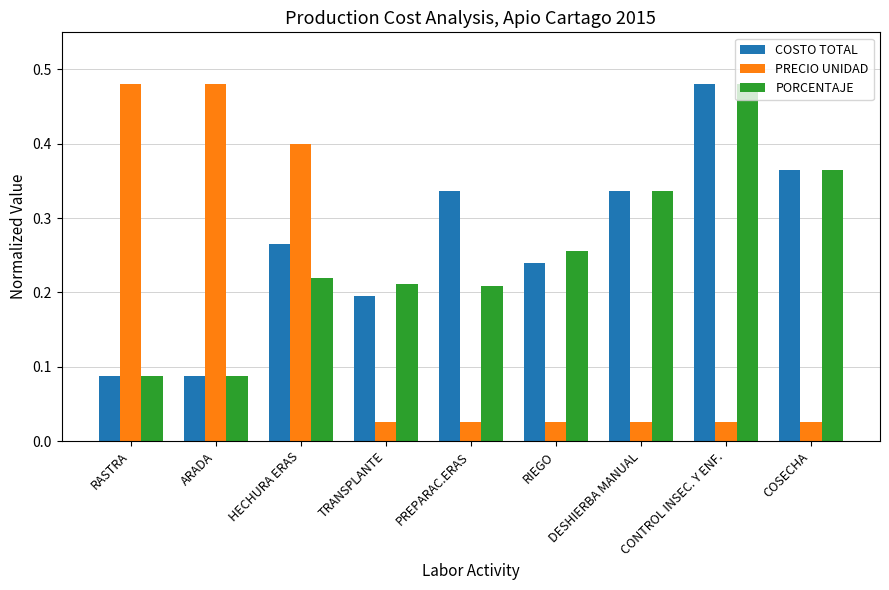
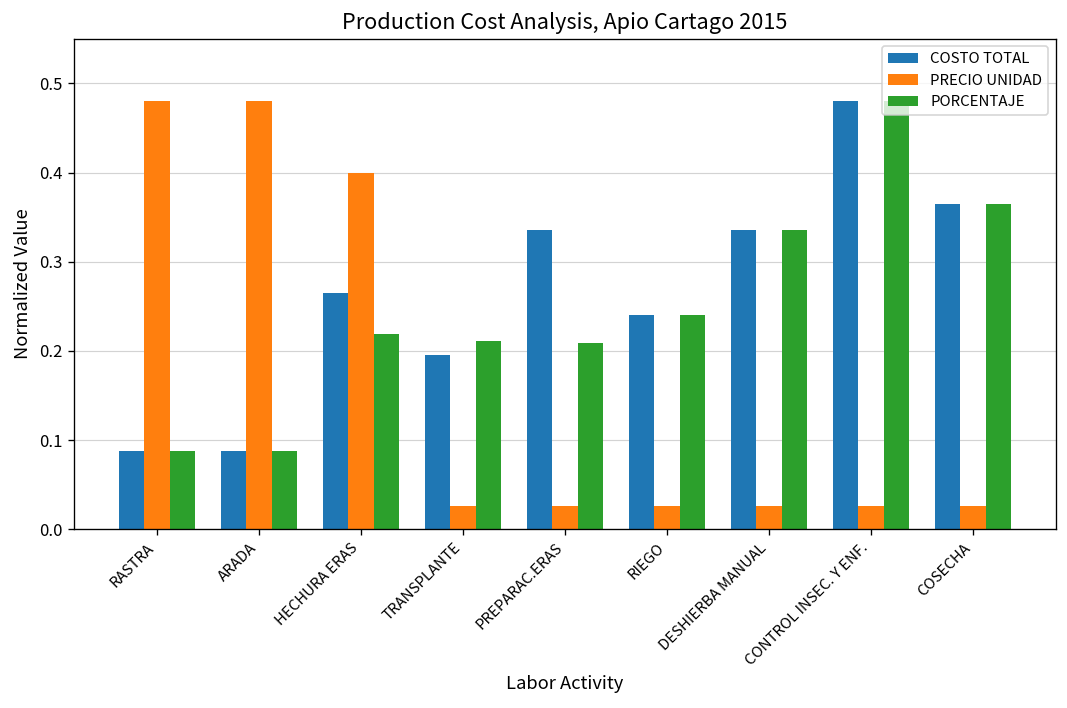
  {
    "COSTO TOTAL": {
      "RASTRA": 0.09,
      "ARADA": 0.09,
      "HECHURA ERAS": 0.27,
      "TRANSPLANTE": 0.20,
      "PREPARAC.ERAS": 0.34,
      "RIEGO": 0.24,
      "DESHIERBA MANUAL": 0.34,
      "CONTROL INSEC. Y ENF.": 0.48,
      "COSECHA": 0.36
    },
    "PRECIO UNIDAD": {
      "RASTRA": 0.48,
      "ARADA": 0.48,
      "HECHURA ERAS": 0.40,
      "TRANSPLANTE": 0.03,
      "PREPARAC.ERAS": 0.03,
      "RIEGO": 0.03,
      "DESHIERBA MANUAL": 0.03,
      "CONTROL INSEC. Y ENF.": 0.03,
      "COSECHA": 0.03
    },
    "PORCENTAJE": {
      "RASTRA": 0.09,
      "ARADA": 0.09,
      "HECHURA ERAS": 0.22,
      "TRANSPLANTE": 0.21,
      "PREPARAC.ERAS": 0.21,
-     "RIEGO": 0.26,
+     "RIEGO": 0.24,
      "DESHIERBA MANUAL": 0.34,
      "COSECHA": 0.36
    }
  }
